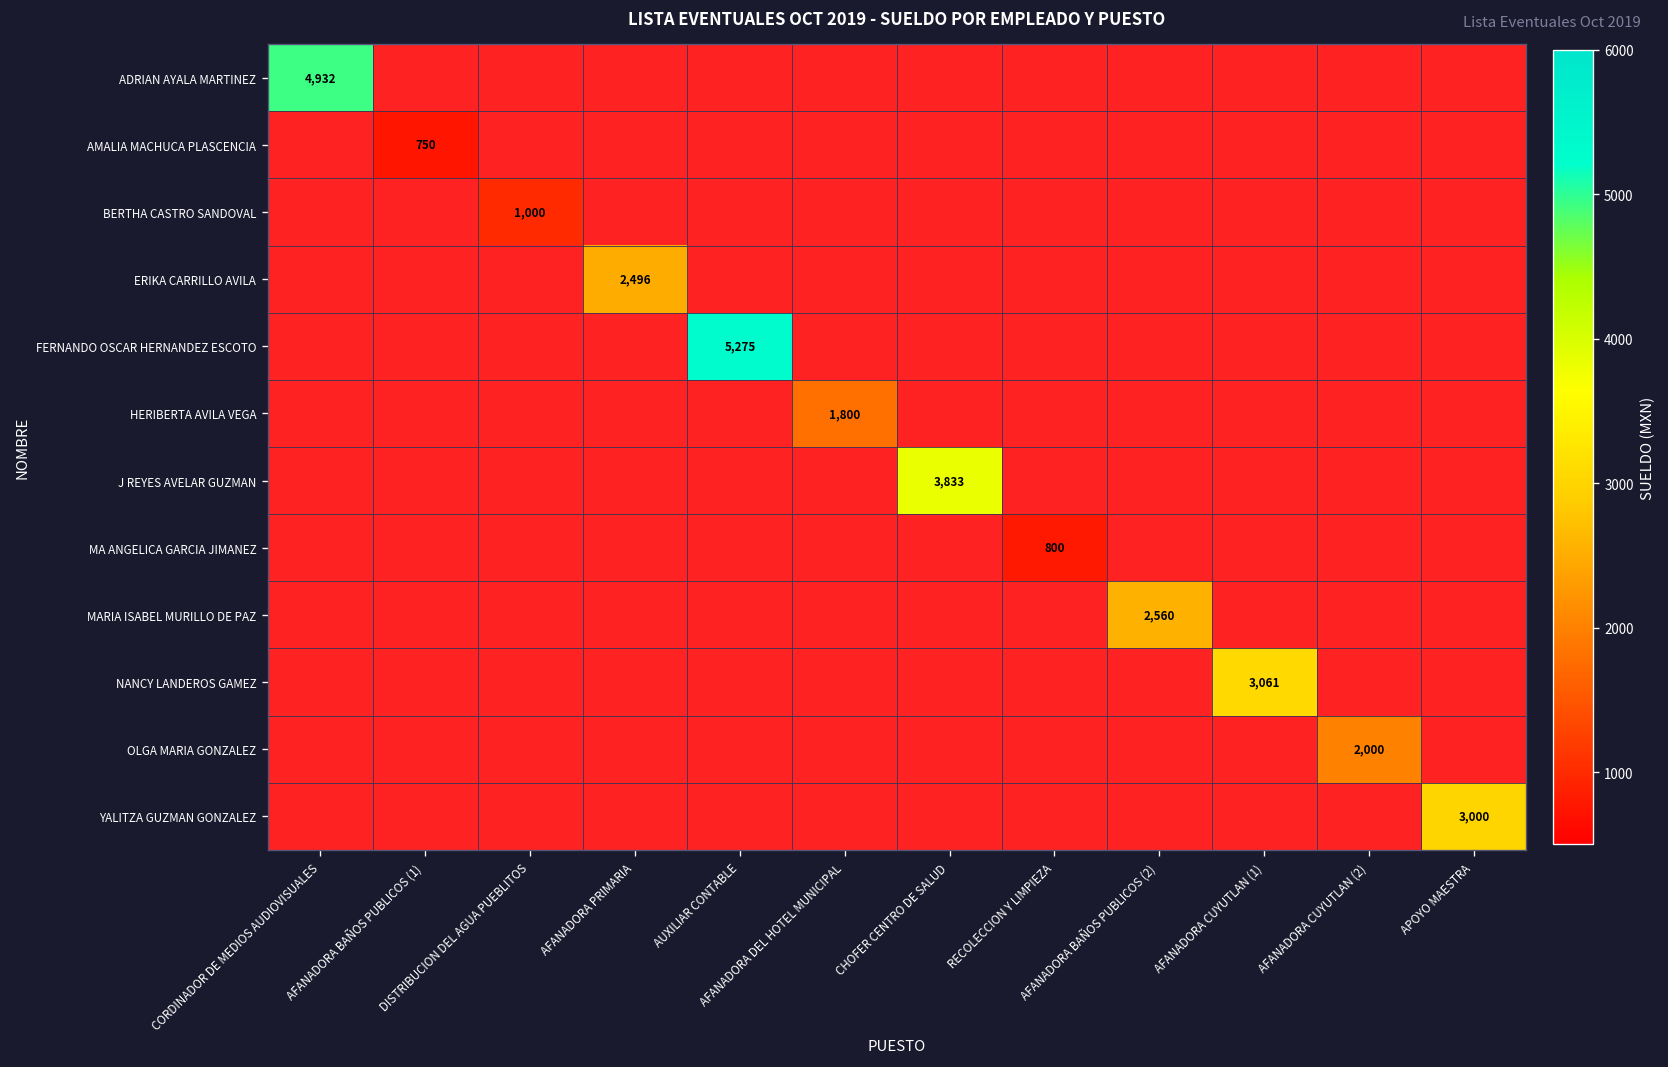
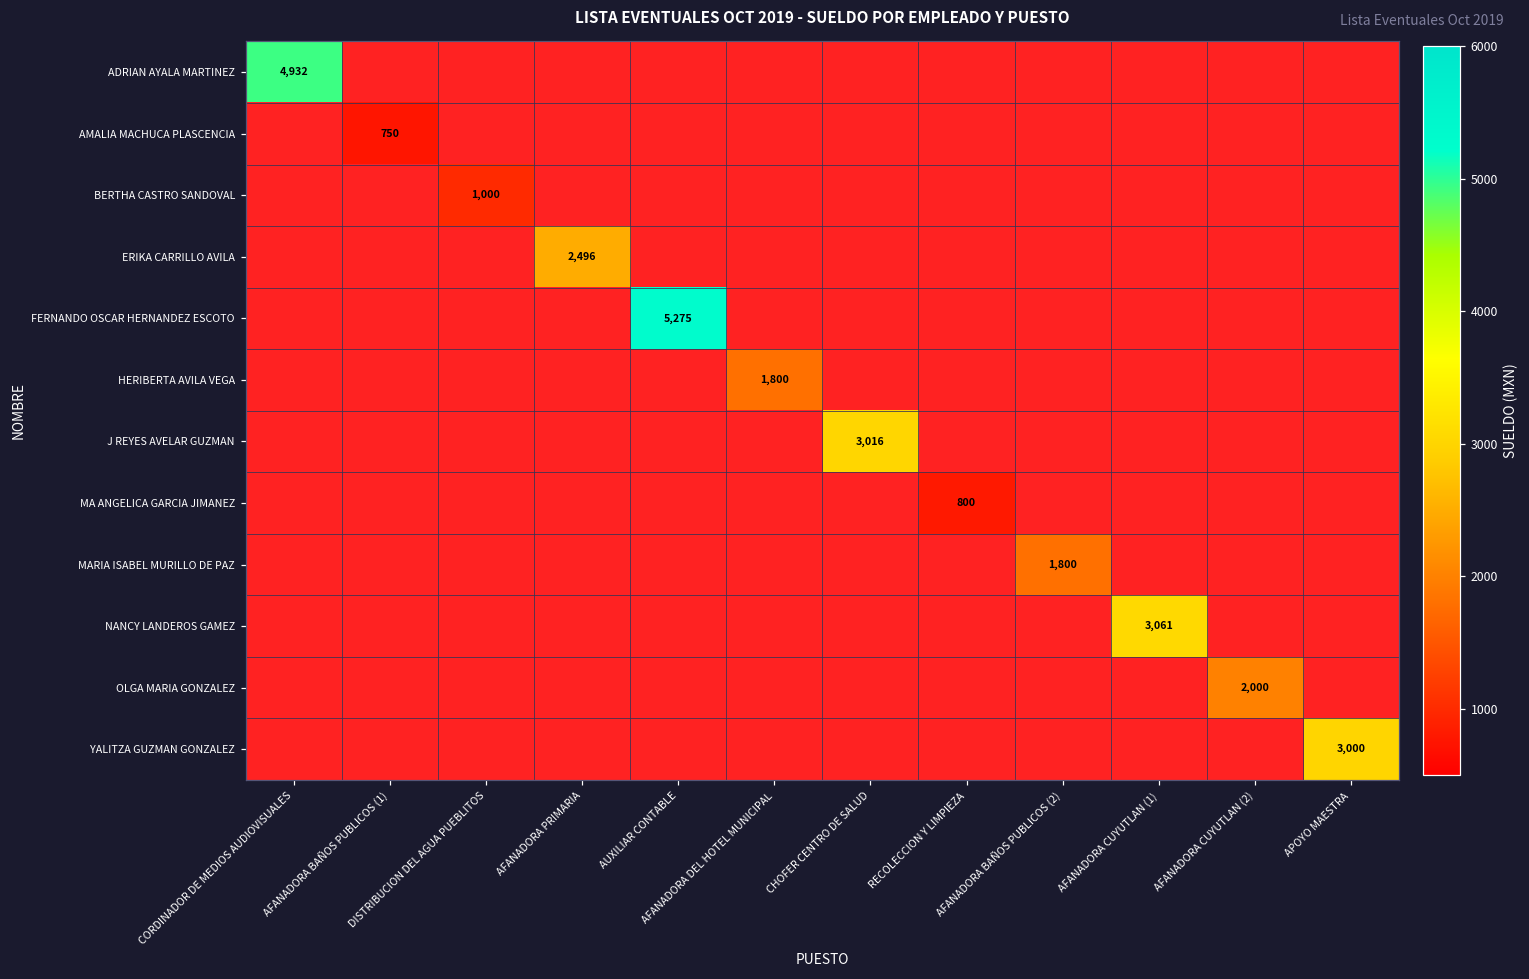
  {
    "ADRIAN AYALA MARTINEZ": {
      "CORDINADOR DE MEDIOS AUDIOVISUALES": "4,932"
    },
    "AMALIA MACHUCA PLASCENCIA": {
      "AFANADORA BAÑOS PUBLICOS (1)": "750"
    },
    "BERTHA CASTRO SANDOVAL": {
      "DISTRIBUCION DEL AGUA PUEBLITOS": "1,000"
    },
    "ERIKA CARRILLO AVILA": {
      "AFANADORA PRIMARIA": "2,496"
    },
    "FERNANDO OSCAR HERNANDEZ ESCOTO": {
      "AUXILIAR CONTABLE": "5,275"
    },
    "HERIBERTA AVILA VEGA": {
      "AFANADORA DEL HOTEL MUNICIPAL": "1,800"
    },
    "J REYES AVELAR GUZMAN": {
-     "CHOFER CENTRO DE SALUD": "3,833"
+     "CHOFER CENTRO DE SALUD": "3,016"
    },
    "MA ANGELICA GARCIA JIMANEZ": {
      "RECOLECCION Y LIMPIEZA": "800"
    },
    "MARIA ISABEL MURILLO DE PAZ": {
-     "AFANADORA BAÑOS PUBLICOS (2)": "2,560"
+     "AFANADORA BAÑOS PUBLICOS (2)": "1,800"
    },
    "NANCY LANDEROS GAMEZ": {
      "AFANADORA CUYUTLAN (1)": "3,061"
    },
    "OLGA MARIA GONZALEZ": {
      "AFANADORA CUYUTLAN (2)": "2,000"
    },
    "YALITZA GUZMAN GONZALEZ": {
      "APOYO MAESTRA": "3,000"
    }
  }
